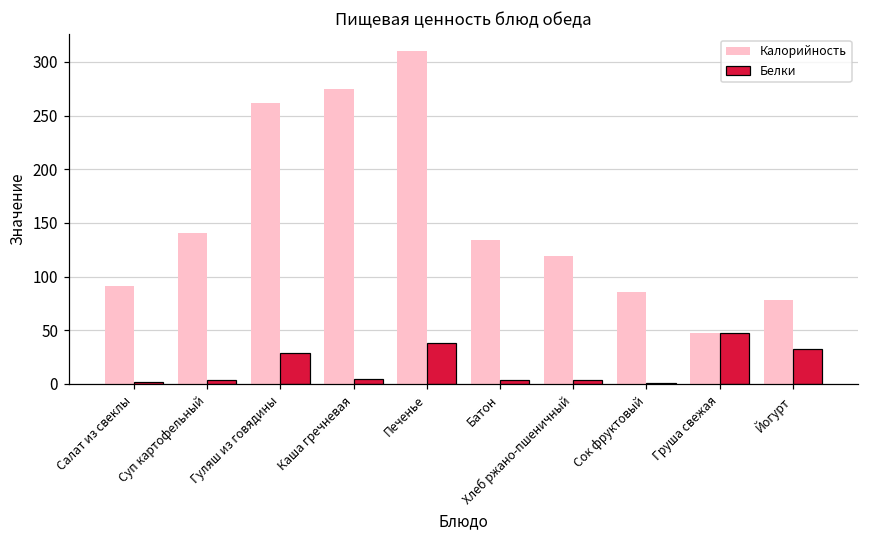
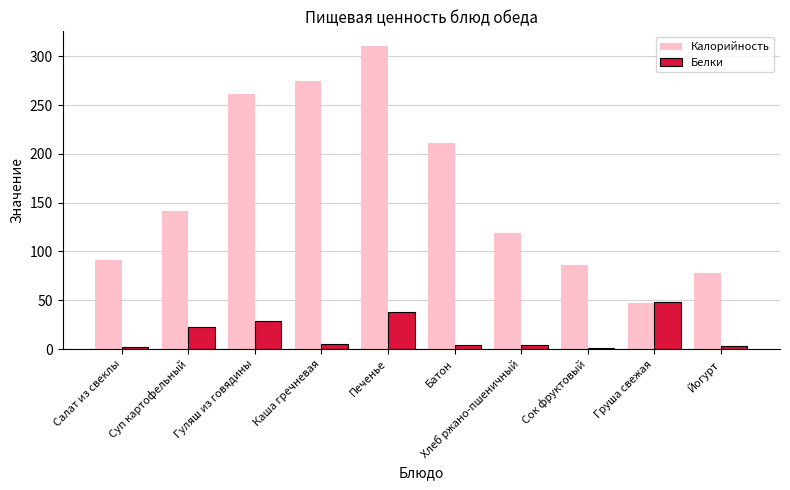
  {
    "Калорийность": {
      "Салат из свеклы": 90,
      "Суп картофельный": 140,
      "Гуляш из говядины": 260,
      "Каша гречневая": 270,
      "Печенье": 310,
-     "Батон": 130,
+     "Батон": 210,
      "Хлеб ржано-пшеничный": 120,
      "Сок фруктовый": 90,
      "Груша свежая": 50,
      "Йогурт": 80
    },
    "Белки": {
-     "Суп картофельный": 0,
+     "Суп картофельный": 20,
      "Гуляш из говядины": 30,
      "Каша гречневая": 0,
      "Печенье": 40,
      "Батон": 0,
      "Хлеб ржано-пшеничный": 0,
      "Груша свежая": 50,
-     "Йогурт": 30
+     "Йогурт": 0
    }
  }
